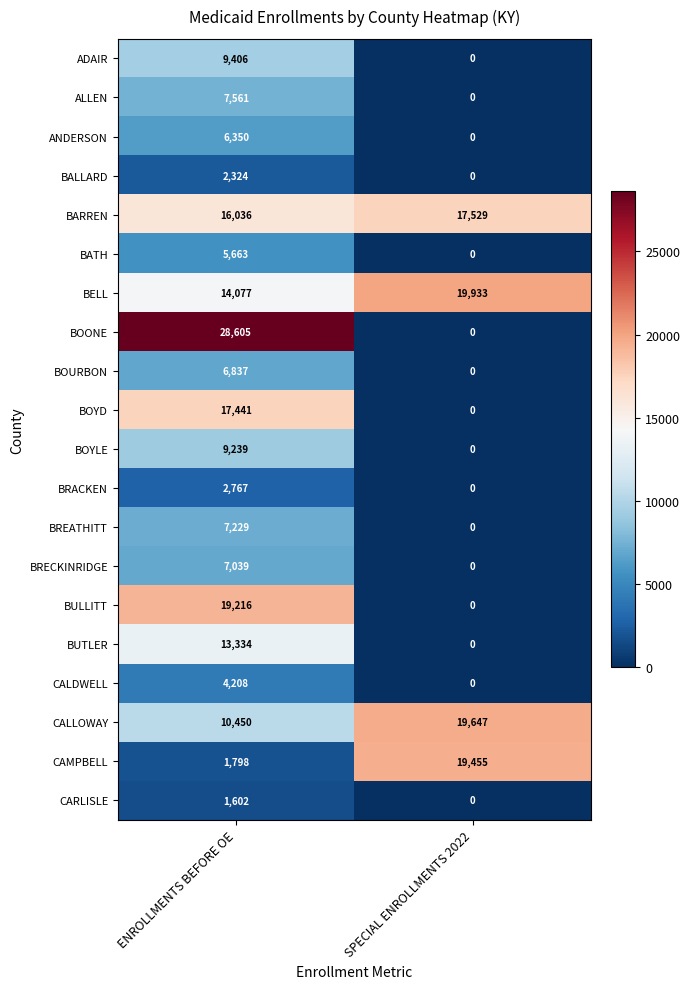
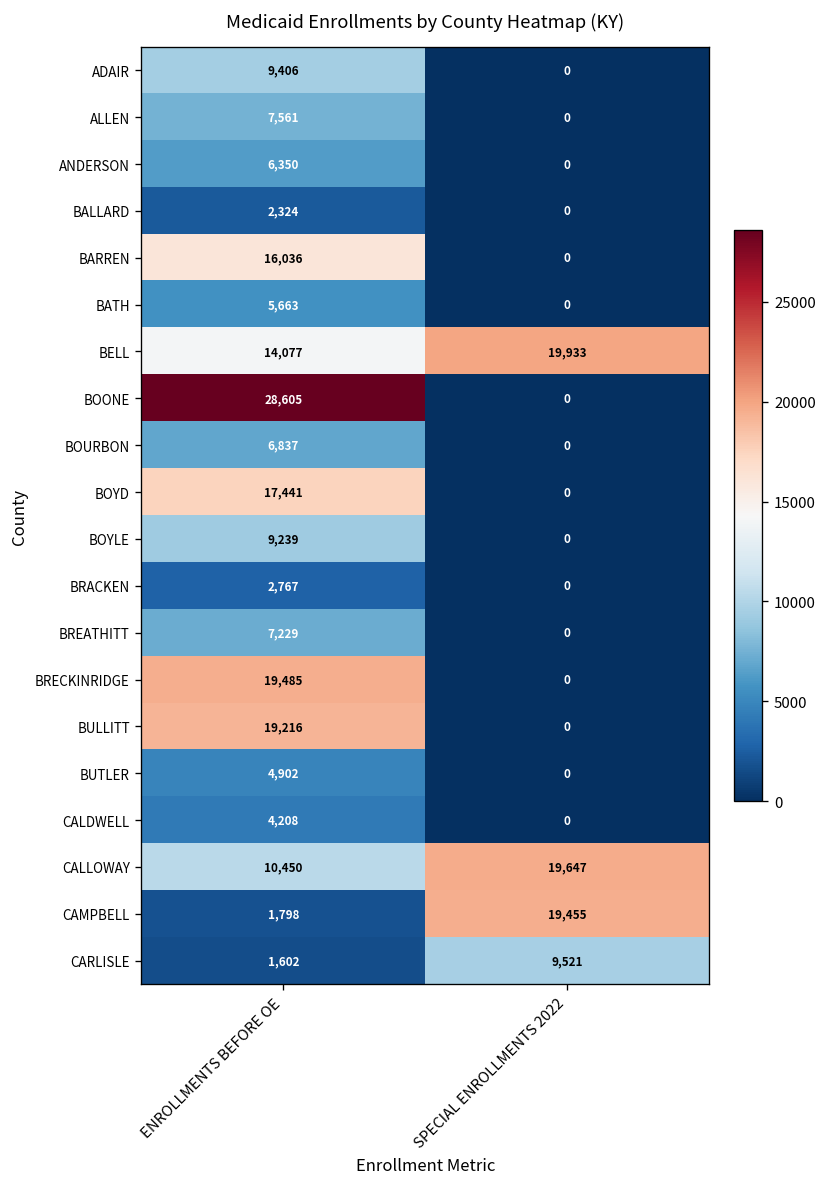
  {
    "ADAIR": {
      "ENROLLMENTS BEFORE OE": "9,406",
      "SPECIAL ENROLLMENTS 2022": "0"
    },
    "ALLEN": {
      "ENROLLMENTS BEFORE OE": "7,561",
      "SPECIAL ENROLLMENTS 2022": "0"
    },
    "ANDERSON": {
      "ENROLLMENTS BEFORE OE": "6,350",
      "SPECIAL ENROLLMENTS 2022": "0"
    },
    "BALLARD": {
      "ENROLLMENTS BEFORE OE": "2,324",
      "SPECIAL ENROLLMENTS 2022": "0"
    },
    "BARREN": {
      "ENROLLMENTS BEFORE OE": "16,036",
-     "SPECIAL ENROLLMENTS 2022": "17,529"
+     "SPECIAL ENROLLMENTS 2022": "0"
    },
    "BATH": {
      "ENROLLMENTS BEFORE OE": "5,663",
      "SPECIAL ENROLLMENTS 2022": "0"
    },
    "BELL": {
      "ENROLLMENTS BEFORE OE": "14,077",
      "SPECIAL ENROLLMENTS 2022": "19,933"
    },
    "BOONE": {
      "ENROLLMENTS BEFORE OE": "28,605",
      "SPECIAL ENROLLMENTS 2022": "0"
    },
    "BOURBON": {
      "ENROLLMENTS BEFORE OE": "6,837",
      "SPECIAL ENROLLMENTS 2022": "0"
    },
    "BOYD": {
      "ENROLLMENTS BEFORE OE": "17,441",
      "SPECIAL ENROLLMENTS 2022": "0"
    },
    "BOYLE": {
      "ENROLLMENTS BEFORE OE": "9,239",
      "SPECIAL ENROLLMENTS 2022": "0"
    },
    "BRACKEN": {
      "ENROLLMENTS BEFORE OE": "2,767",
      "SPECIAL ENROLLMENTS 2022": "0"
    },
    "BREATHITT": {
      "ENROLLMENTS BEFORE OE": "7,229",
      "SPECIAL ENROLLMENTS 2022": "0"
    },
    "BRECKINRIDGE": {
-     "ENROLLMENTS BEFORE OE": "7,039",
+     "ENROLLMENTS BEFORE OE": "19,485",
      "SPECIAL ENROLLMENTS 2022": "0"
    },
    "BULLITT": {
      "ENROLLMENTS BEFORE OE": "19,216",
      "SPECIAL ENROLLMENTS 2022": "0"
    },
    "BUTLER": {
-     "ENROLLMENTS BEFORE OE": "13,334",
+     "ENROLLMENTS BEFORE OE": "4,902",
      "SPECIAL ENROLLMENTS 2022": "0"
    },
    "CALDWELL": {
      "ENROLLMENTS BEFORE OE": "4,208",
      "SPECIAL ENROLLMENTS 2022": "0"
    },
    "CALLOWAY": {
      "ENROLLMENTS BEFORE OE": "10,450",
      "SPECIAL ENROLLMENTS 2022": "19,647"
    },
    "CAMPBELL": {
      "ENROLLMENTS BEFORE OE": "1,798",
      "SPECIAL ENROLLMENTS 2022": "19,455"
    },
    "CARLISLE": {
      "ENROLLMENTS BEFORE OE": "1,602",
-     "SPECIAL ENROLLMENTS 2022": "0"
+     "SPECIAL ENROLLMENTS 2022": "9,521"
    }
  }
